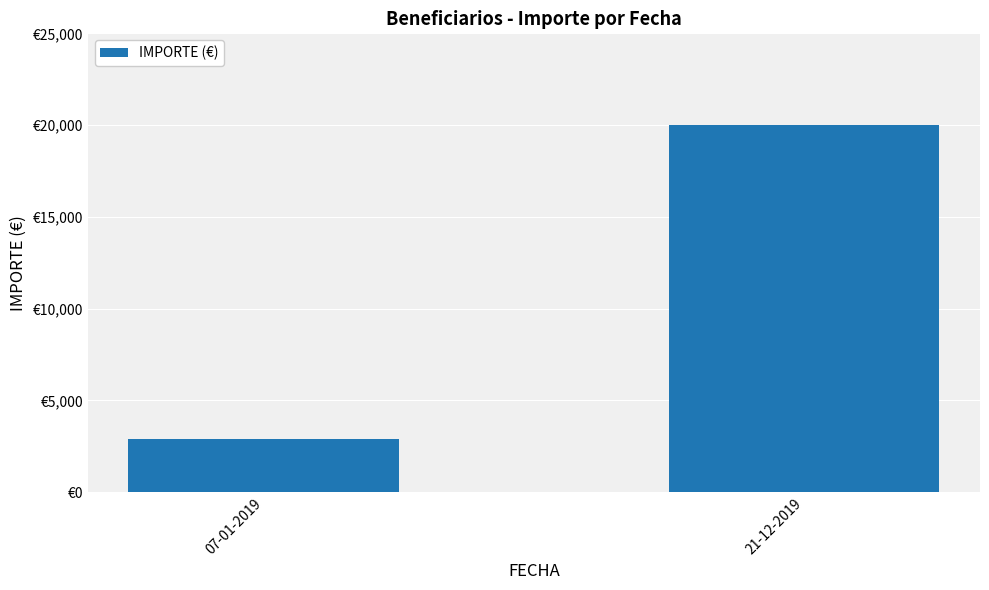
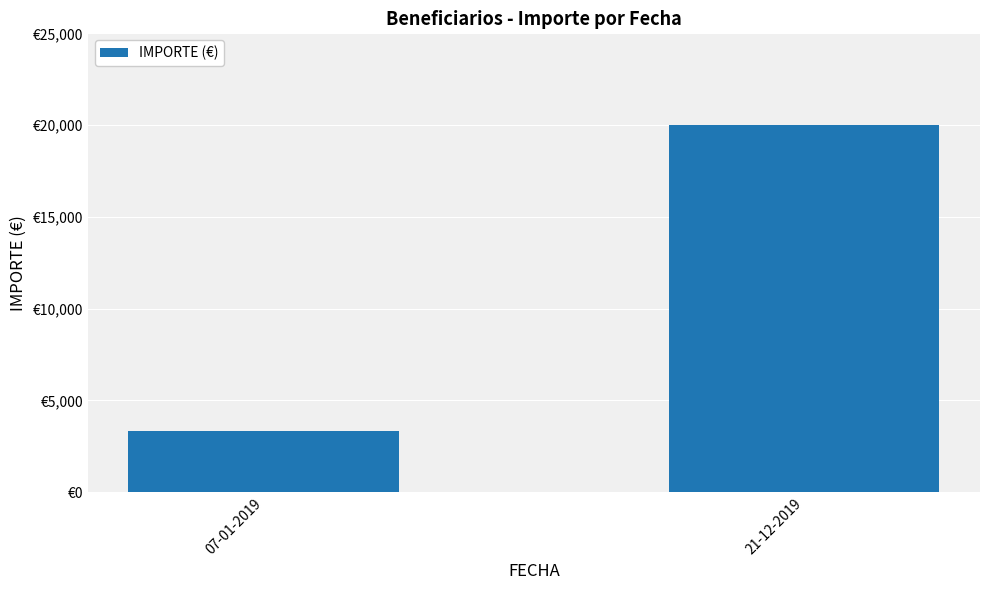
  {
-   "07-01-2019": "€2,900",
+   "07-01-2019": "€3,300",
    "21-12-2019": "€20,000"
  }
